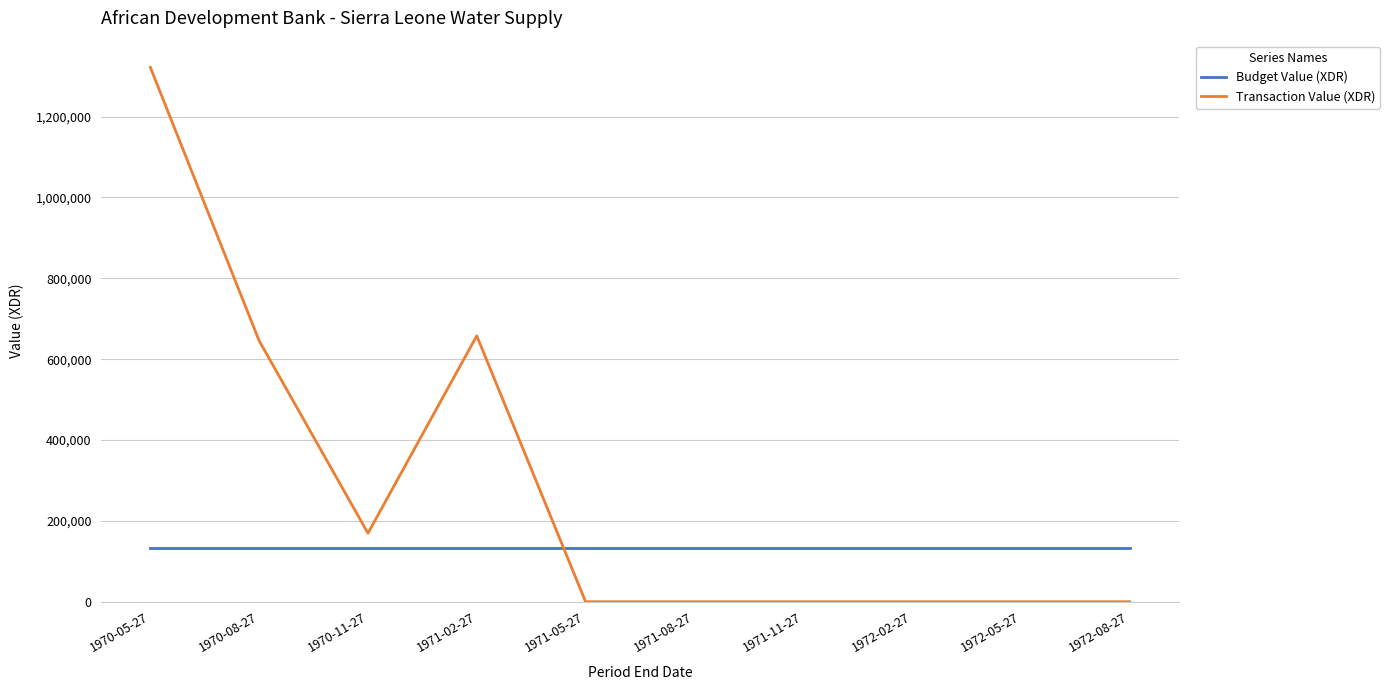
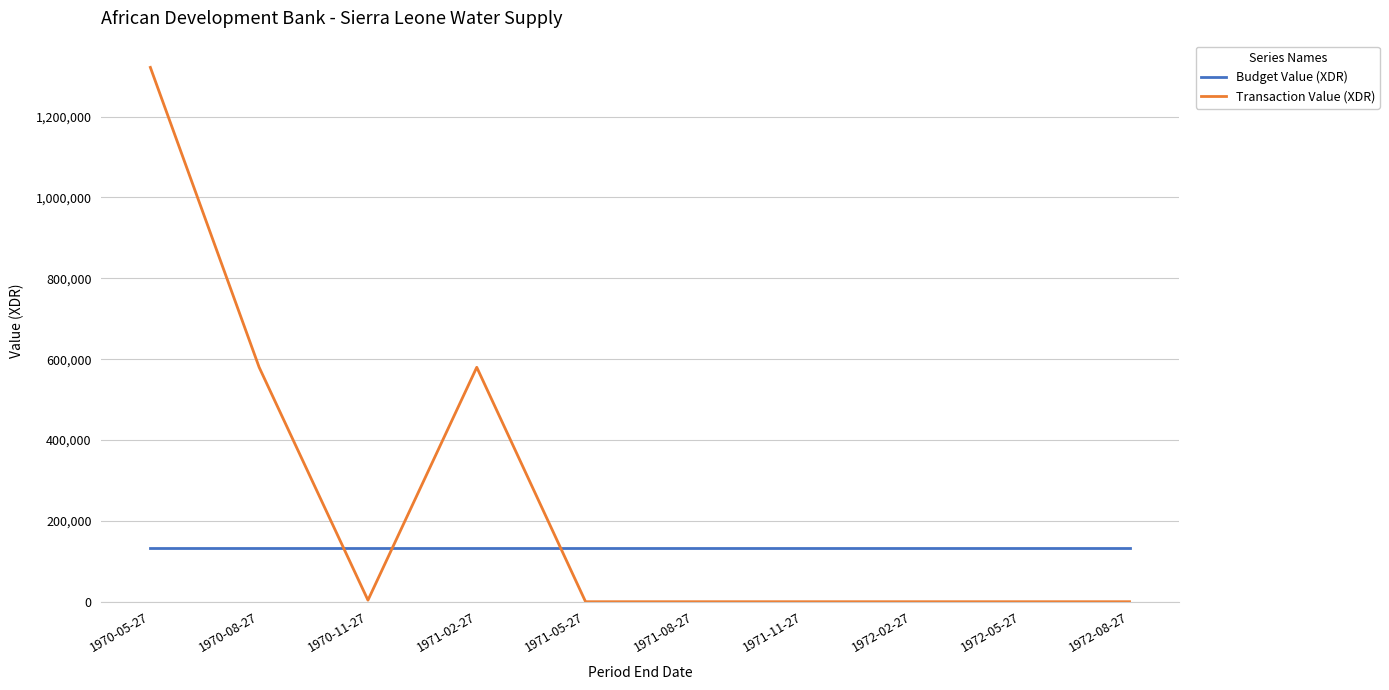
  {
    "Budget Value (XDR)": {
      "1970-05-27": "130,000",
      "1970-08-27": "130,000",
      "1970-11-27": "130,000",
      "1971-02-27": "130,000",
      "1971-05-27": "130,000",
      "1971-08-27": "130,000",
      "1971-11-27": "130,000",
      "1972-02-27": "130,000",
      "1972-05-27": "130,000",
      "1972-08-27": "130,000"
    },
    "Transaction Value (XDR)": {
      "1970-05-27": "1,320,000",
-     "1970-08-27": "650,000",
-     "1970-11-27": "170,000",
-     "1971-02-27": "660,000",
+     "1970-08-27": "580,000",
+     "1970-11-27": "0",
+     "1971-02-27": "580,000",
      "1971-05-27": "0",
      "1971-08-27": "0",
      "1971-11-27": "0",
      "1972-02-27": "0",
      "1972-05-27": "0",
      "1972-08-27": "0"
    }
  }
